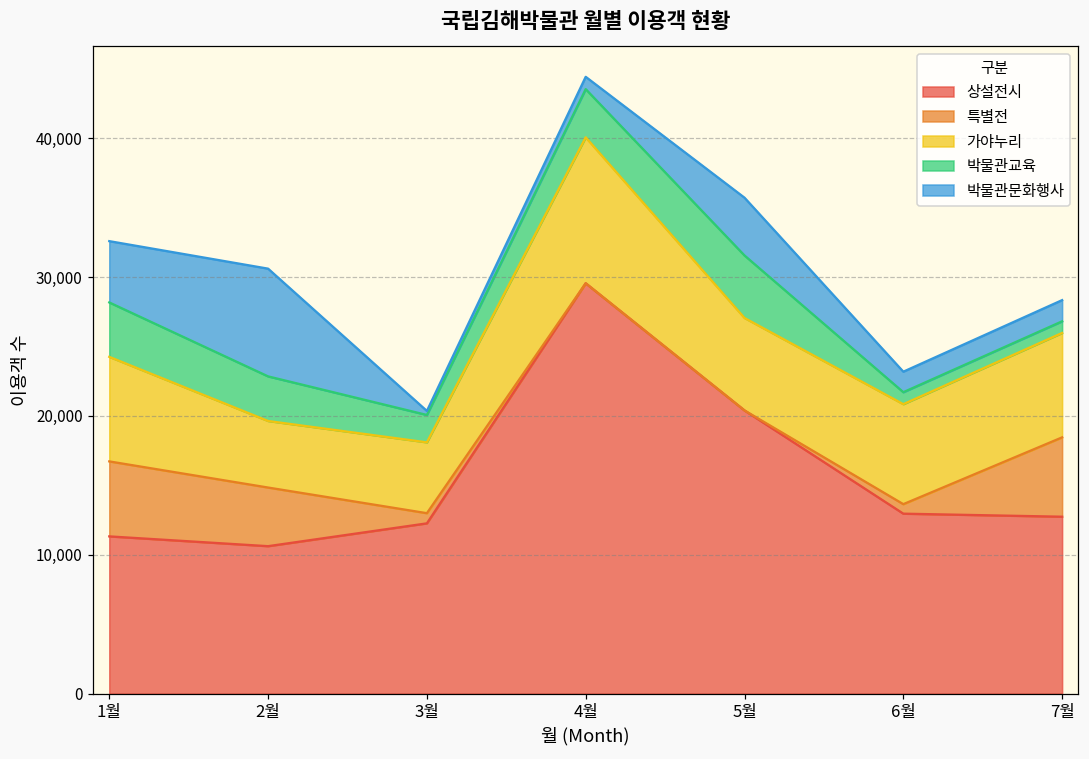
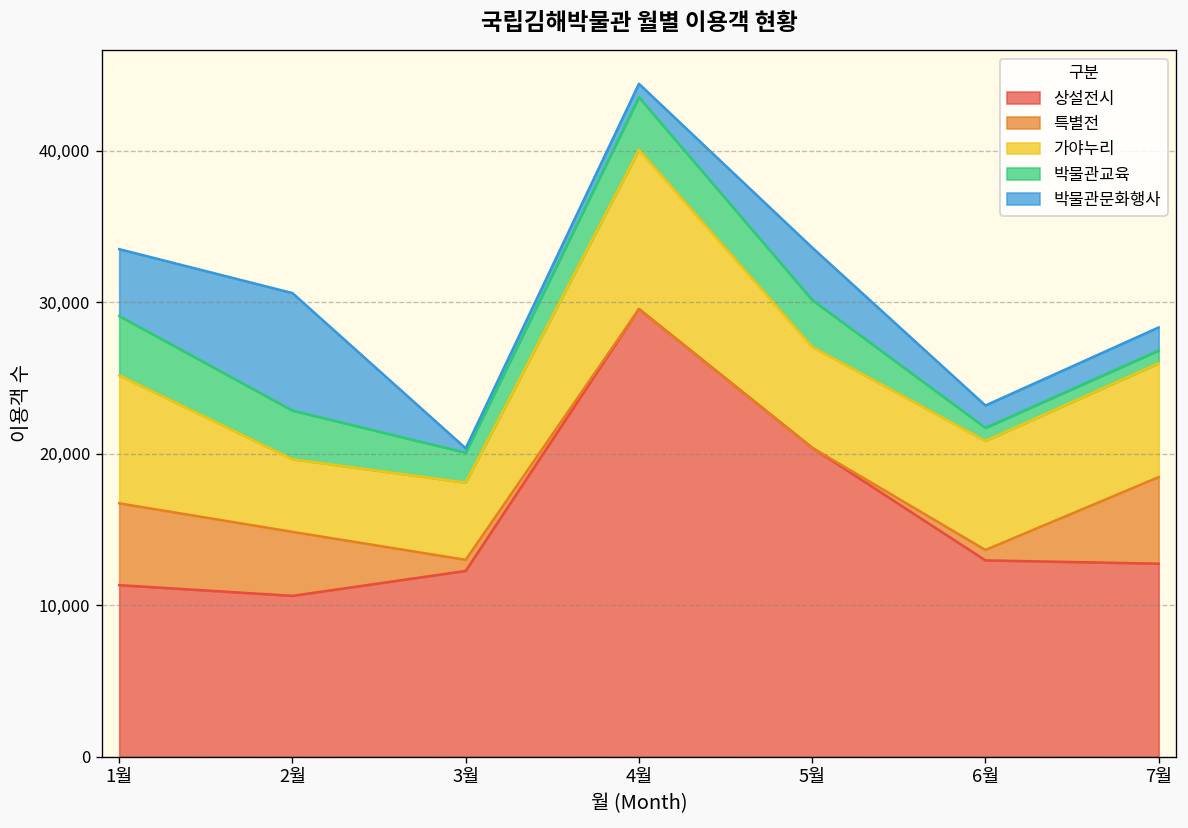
  {
    "가야누리": {
-     "1월": "7,500",
+     "1월": "8,400",
      "2월": "4,800",
      "3월": "5,100",
      "4월": "10,500",
      "5월": "6,700",
      "6월": "7,200",
      "7월": "7,500"
    },
    "박물관교육": {
      "1월": "3,900",
      "2월": "3,200",
      "3월": "2,000",
      "4월": "3,500",
-     "5월": "4,500",
+     "5월": "3,100",
      "6월": "900",
      "7월": "800"
    },
    "박물관문화행사": {
      "1월": "4,400",
      "2월": "7,800",
      "3월": "300",
      "4월": "900",
-     "5월": "4,200",
+     "5월": "3,500",
      "6월": "1,500",
      "7월": "1,500"
    }
  }
